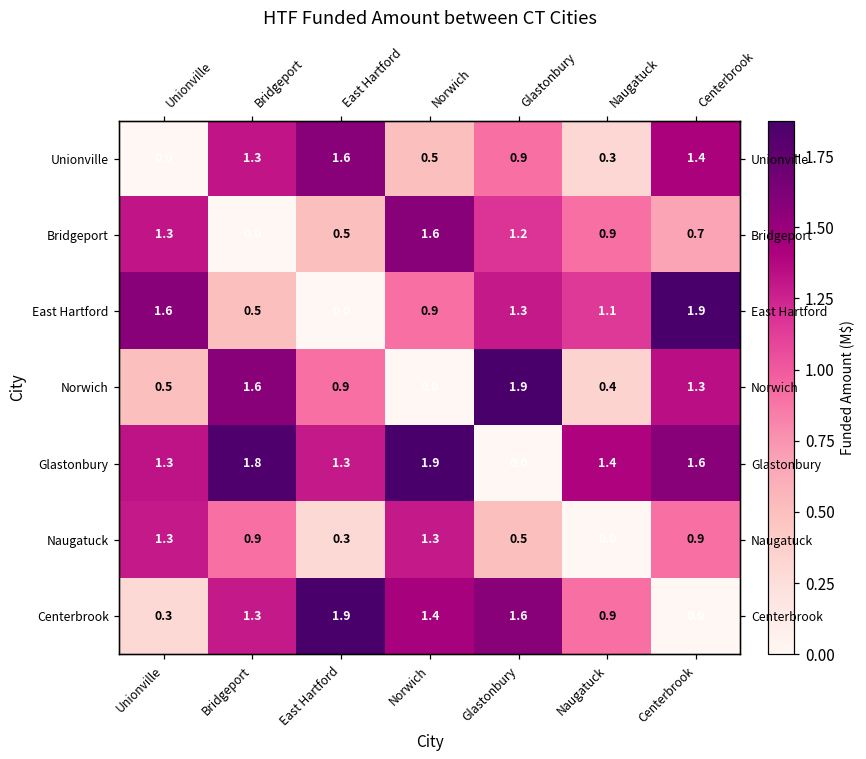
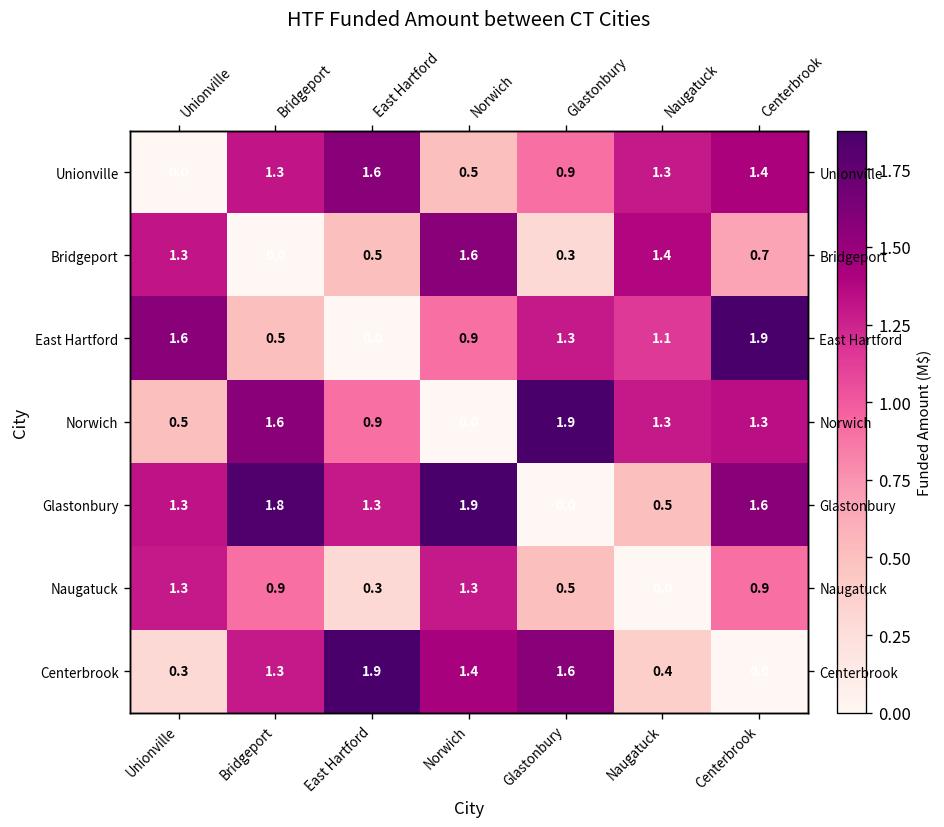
  {
    "Unionville": {
      "Bridgeport": 1.3,
      "East Hartford": 1.6,
      "Norwich": 0.5,
      "Glastonbury": 0.9,
-     "Naugatuck": 0.3,
+     "Naugatuck": 1.3,
      "Centerbrook": 1.4
    },
    "Bridgeport": {
      "Unionville": 1.3,
      "East Hartford": 0.5,
      "Norwich": 1.6,
-     "Glastonbury": 1.2,
-     "Naugatuck": 0.9,
+     "Glastonbury": 0.3,
+     "Naugatuck": 1.4,
      "Centerbrook": 0.7
    },
    "East Hartford": {
      "Unionville": 1.6,
      "Bridgeport": 0.5,
      "Norwich": 0.9,
      "Glastonbury": 1.3,
      "Naugatuck": 1.1,
      "Centerbrook": 1.9
    },
    "Norwich": {
      "Unionville": 0.5,
      "Bridgeport": 1.6,
      "East Hartford": 0.9,
      "Glastonbury": 1.9,
-     "Naugatuck": 0.4,
+     "Naugatuck": 1.3,
      "Centerbrook": 1.3
    },
    "Glastonbury": {
      "Unionville": 1.3,
      "Bridgeport": 1.8,
      "East Hartford": 1.3,
      "Norwich": 1.9,
-     "Naugatuck": 1.4,
+     "Naugatuck": 0.5,
      "Centerbrook": 1.6
    },
    "Naugatuck": {
      "Unionville": 1.3,
      "Bridgeport": 0.9,
      "East Hartford": 0.3,
      "Norwich": 1.3,
      "Glastonbury": 0.5,
      "Centerbrook": 0.9
    },
    "Centerbrook": {
      "Unionville": 0.3,
      "Bridgeport": 1.3,
      "East Hartford": 1.9,
      "Norwich": 1.4,
      "Glastonbury": 1.6,
-     "Naugatuck": 0.9
+     "Naugatuck": 0.4
    }
  }
